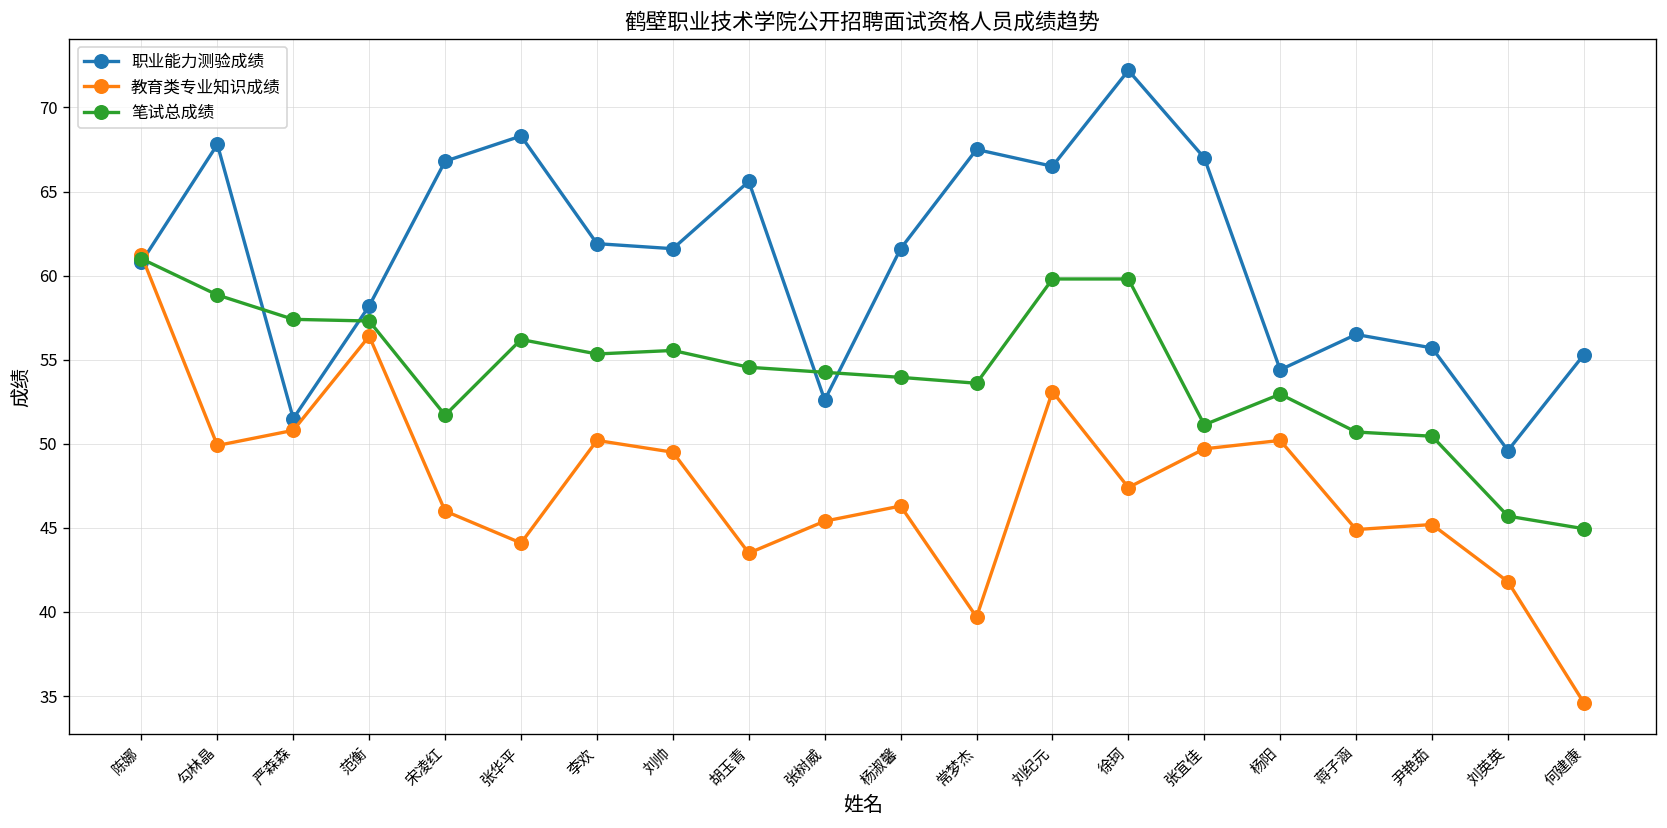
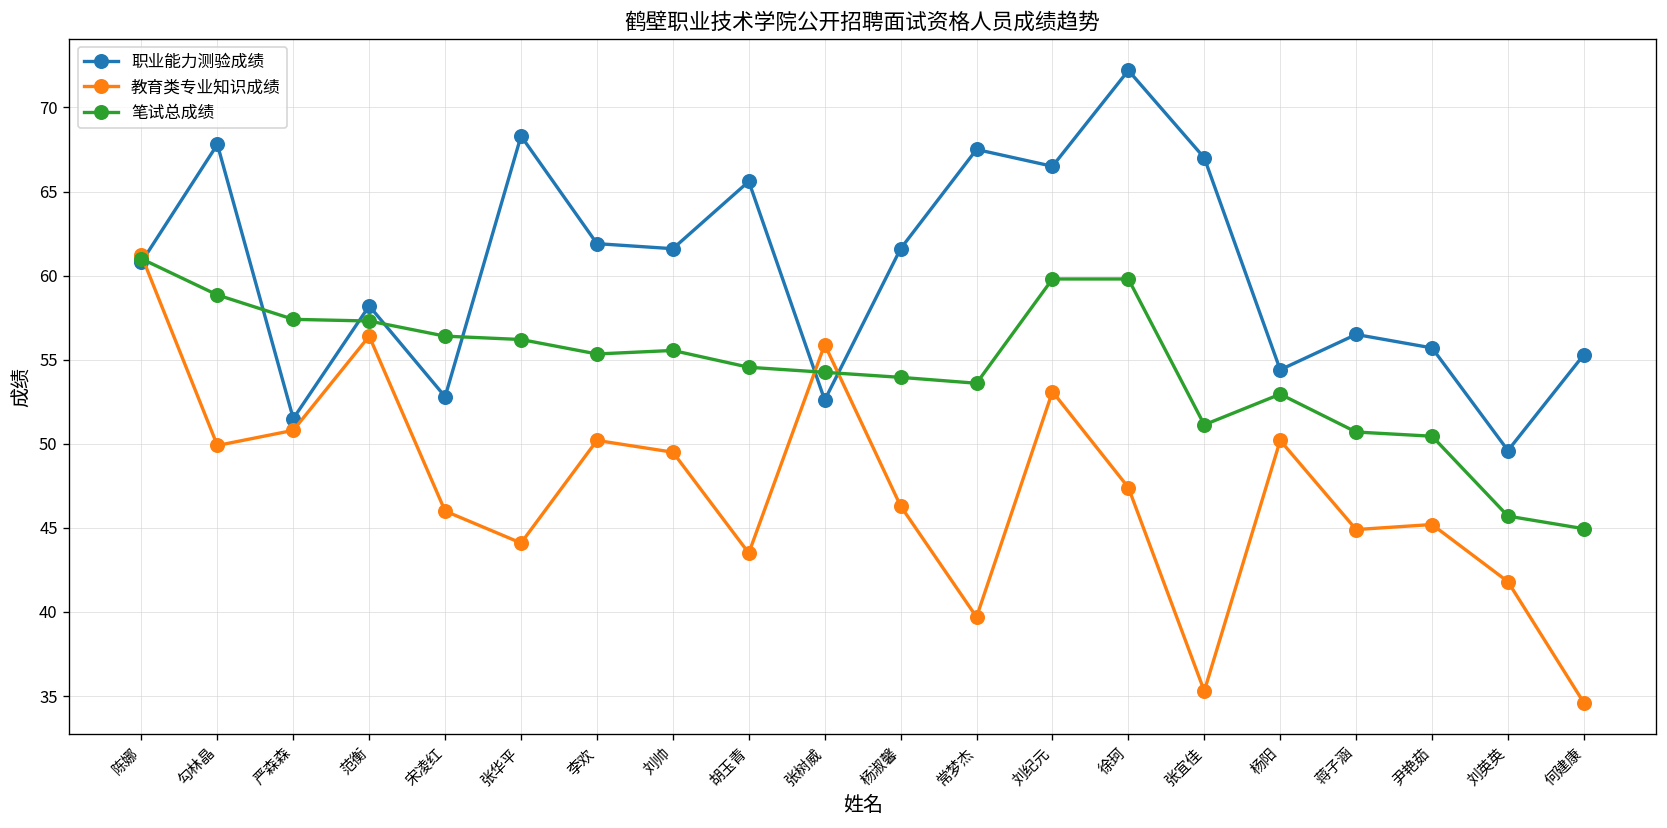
  {
    "职业能力测验成绩": {
      "陈娜": 60.8,
      "勾林晶": 67.8,
      "严森森": 51.5,
      "范衡": 58.2,
-     "宋凌红": 66.8,
+     "宋凌红": 52.8,
      "张华平": 68.3,
      "李欢": 61.9,
      "刘帅": 61.6,
      "胡玉青": 65.6,
      "张树威": 52.6,
      "杨淑馨": 61.6,
      "常梦杰": 67.5,
      "刘纪元": 66.5,
      "徐珂": 72.2,
      "张宜佳": 67.0,
      "杨阳": 54.4,
      "蒋子涵": 56.5,
      "尹艳茹": 55.7,
      "刘英英": 49.6,
      "何建康": 55.3
    },
    "教育类专业知识成绩": {
      "陈娜": 61.2,
      "勾林晶": 49.9,
      "严森森": 50.8,
      "范衡": 56.4,
      "宋凌红": 46.0,
      "张华平": 44.1,
      "李欢": 50.2,
      "刘帅": 49.5,
      "胡玉青": 43.5,
-     "张树威": 45.4,
+     "张树威": 55.9,
      "杨淑馨": 46.3,
      "常梦杰": 39.7,
      "刘纪元": 53.1,
      "徐珂": 47.4,
-     "张宜佳": 49.7,
+     "张宜佳": 35.3,
      "杨阳": 50.2,
      "蒋子涵": 44.9,
      "尹艳茹": 45.2,
      "刘英英": 41.8,
      "何建康": 34.6
    },
    "笔试总成绩": {
      "陈娜": 61.0,
      "勾林晶": 58.9,
      "严森森": 57.4,
      "范衡": 57.3,
-     "宋凌红": 51.7,
+     "宋凌红": 56.4,
      "张华平": 56.2,
      "李欢": 55.3,
      "刘帅": 55.6,
      "胡玉青": 54.6,
      "张树威": 54.3,
      "杨淑馨": 54.0,
      "常梦杰": 53.6,
      "刘纪元": 59.8,
      "徐珂": 59.8,
      "张宜佳": 51.1,
      "杨阳": 53.0,
      "蒋子涵": 50.7,
      "尹艳茹": 50.5,
      "刘英英": 45.7,
      "何建康": 45.0
    }
  }
